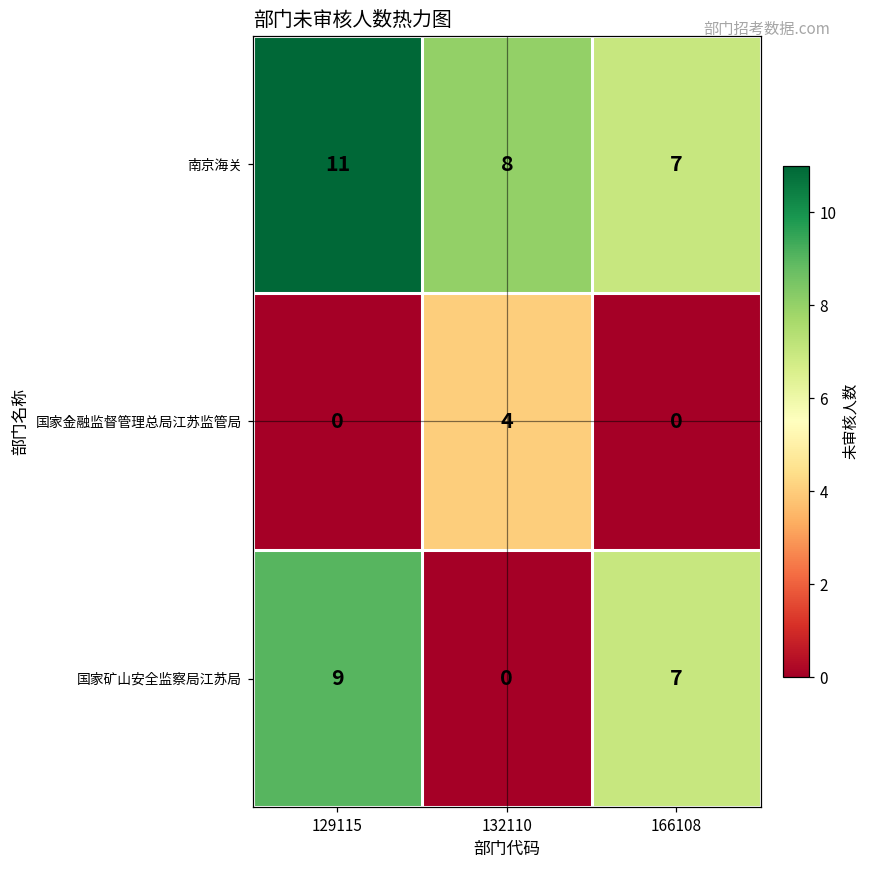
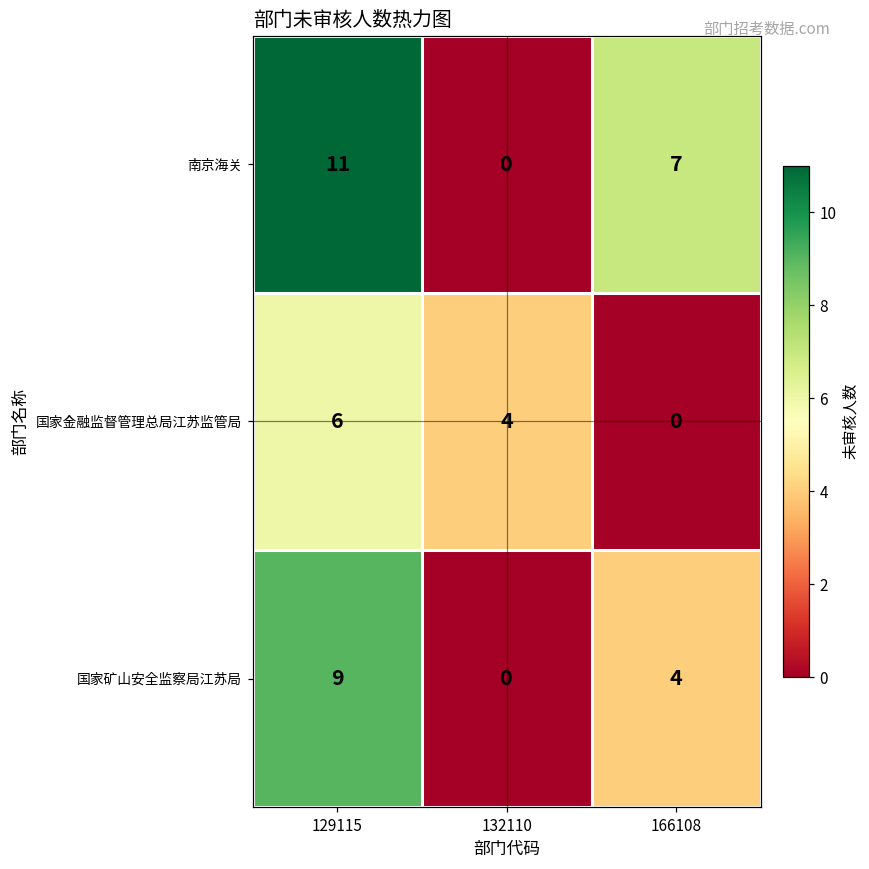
  {
    "南京海关": {
      "129115": 11,
-     "132110": 8,
+     "132110": 0,
      "166108": 7
    },
    "国家金融监督管理总局江苏监管局": {
-     "129115": 0,
+     "129115": 6,
      "132110": 4,
      "166108": 0
    },
    "国家矿山安全监察局江苏局": {
      "129115": 9,
      "132110": 0,
-     "166108": 7
+     "166108": 4
    }
  }
